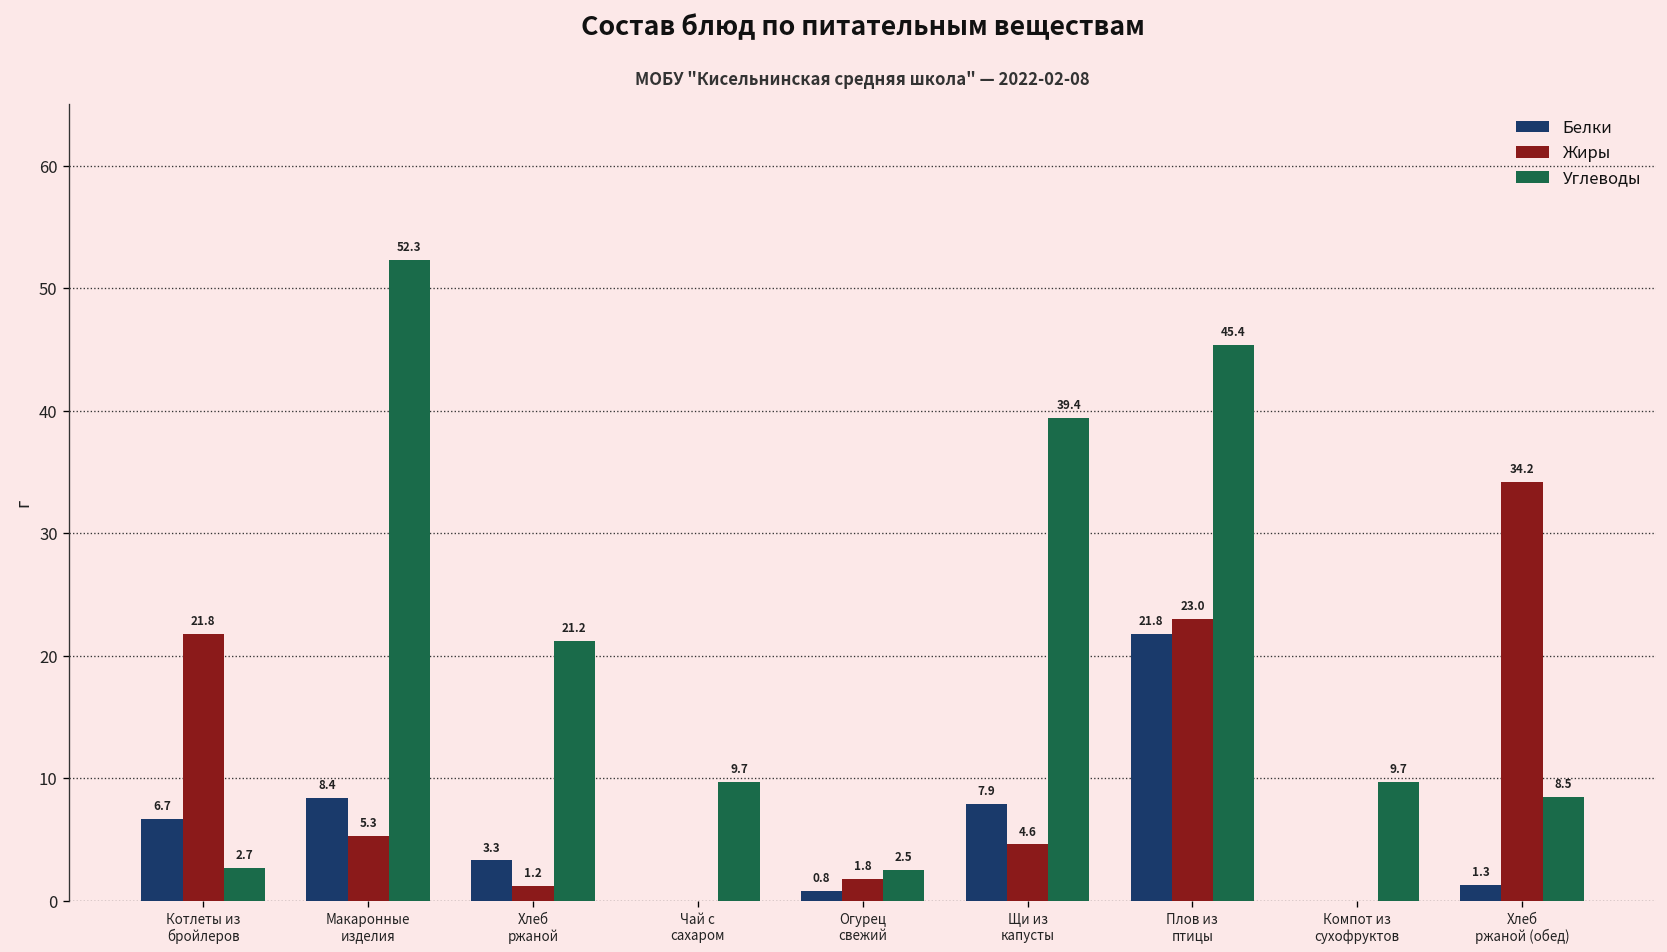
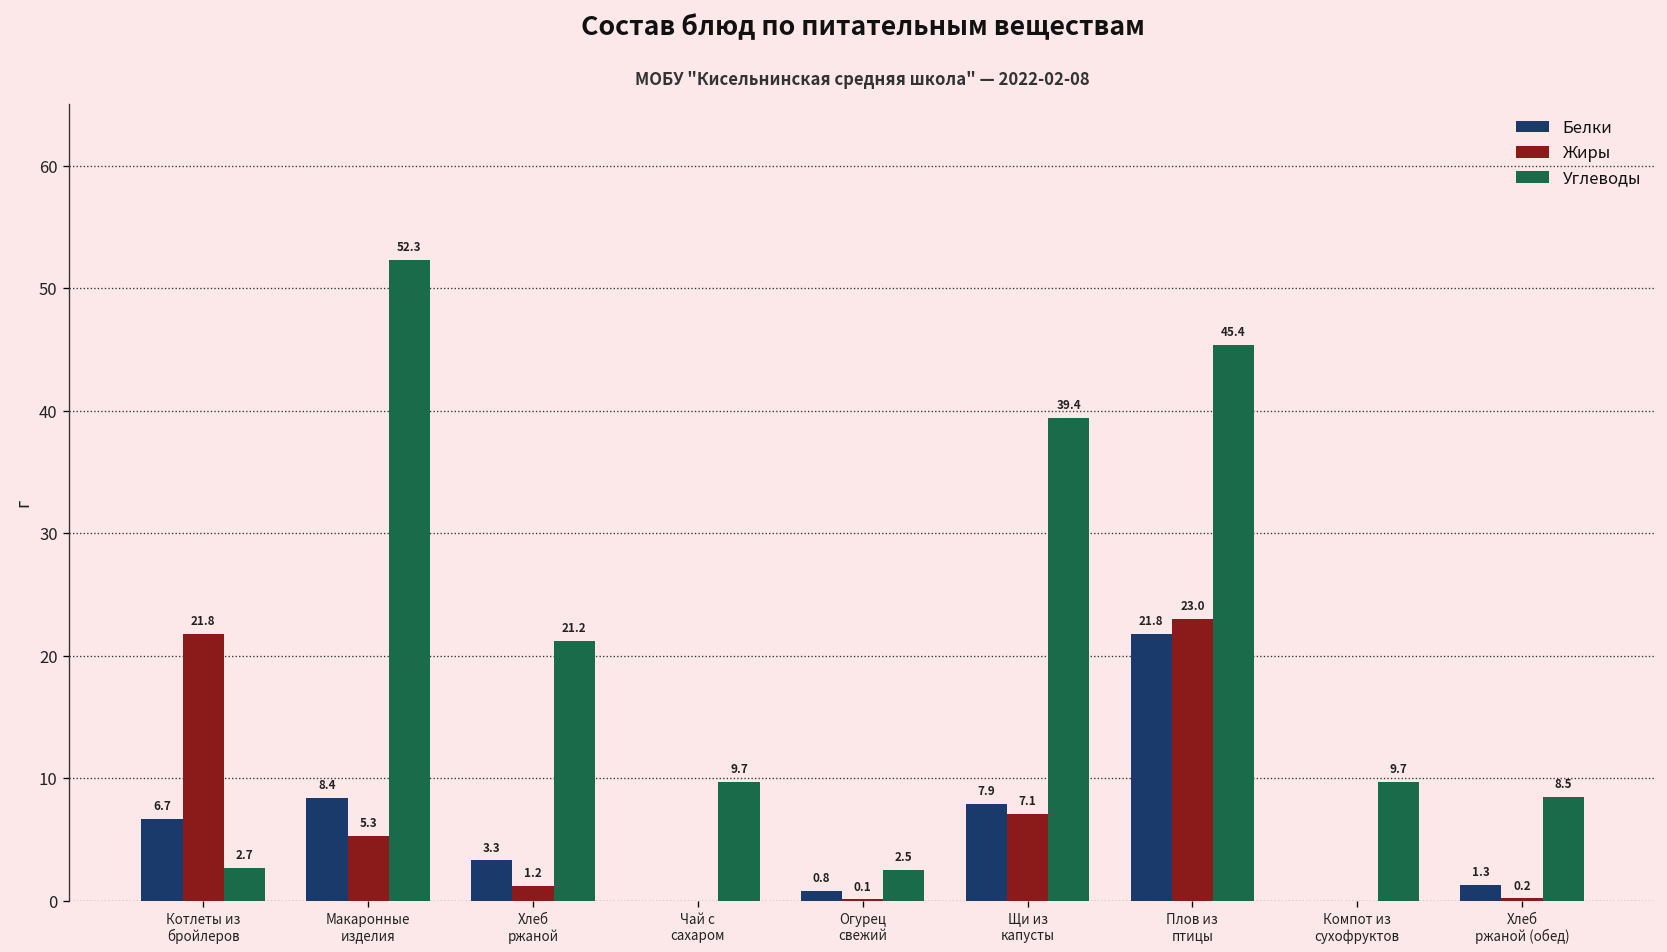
  {
    "Жиры": {
      "Котлеты из бройлеров": 21.8,
      "Макаронные изделия": 5.3,
      "Хлеб ржаной": 1.2,
-     "Огурец свежий": 1.8,
-     "Щи из капусты": 4.6,
+     "Огурец свежий": 0.1,
+     "Щи из капусты": 7.1,
      "Плов из птицы": 23.0,
-     "Хлеб ржаной (обед)": 34.2
+     "Хлеб ржаной (обед)": 0.2
    }
  }
